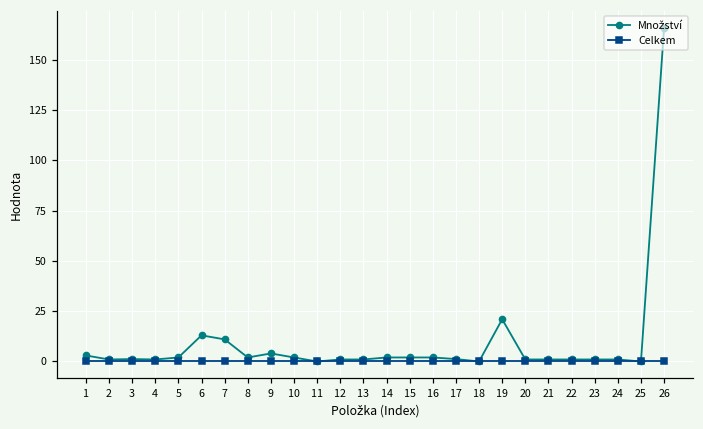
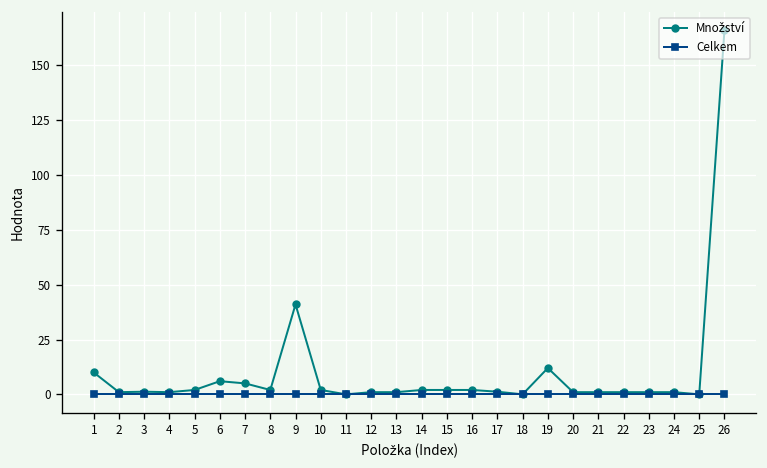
  {
    "Množství": {
-     "1": 3,
+     "1": 10,
      "5": 2,
-     "6": 13,
-     "7": 11,
+     "6": 6,
+     "7": 5,
      "8": 2,
-     "9": 4,
+     "9": 41,
      "10": 2,
      "14": 2,
      "15": 2,
      "16": 2,
-     "19": 21
+     "19": 12
    },
    "Celkem": {
      "1": 0,
      "5": 0,
      "6": 0,
      "7": 0,
      "8": 0,
      "9": 0,
      "10": 0,
      "14": 0,
      "15": 0,
      "16": 0,
      "19": 0,
      "26": 0
    }
  }
